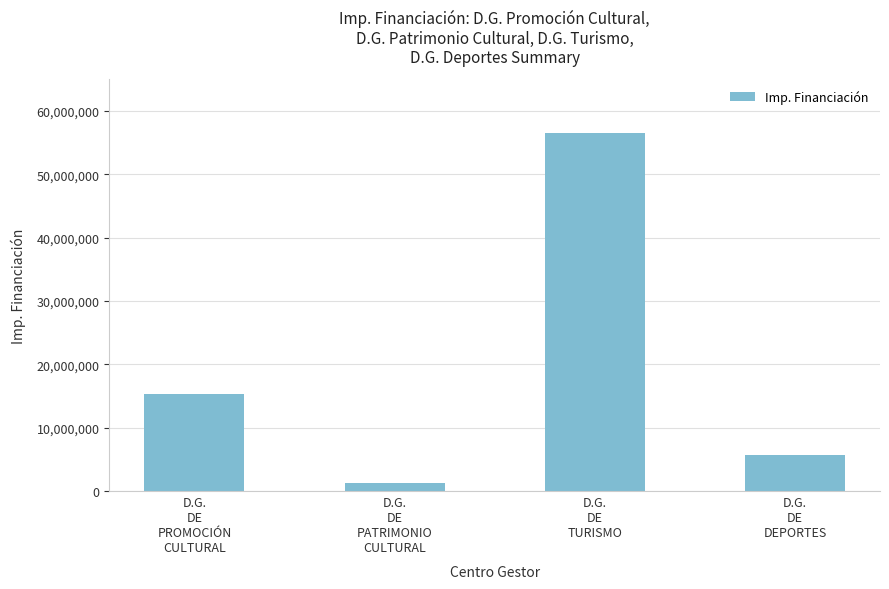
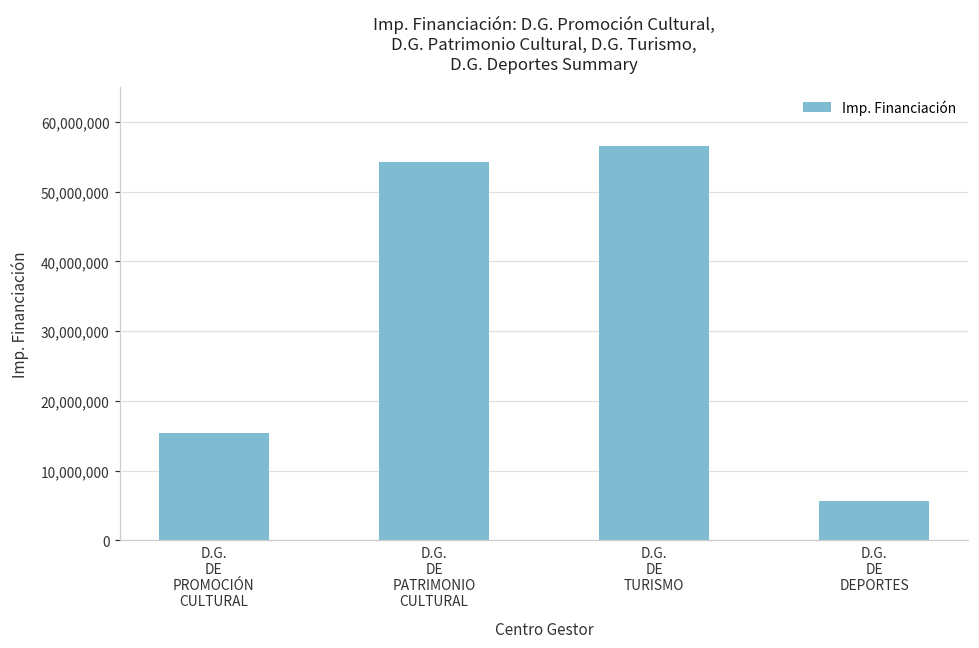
  {
    "D.G. DE PROMOCIÓN CULTURAL": "15,000,000",
-   "D.G. DE PATRIMONIO CULTURAL": "1,000,000",
+   "D.G. DE PATRIMONIO CULTURAL": "54,000,000",
    "D.G. DE TURISMO": "57,000,000",
    "D.G. DE DEPORTES": "6,000,000"
  }
